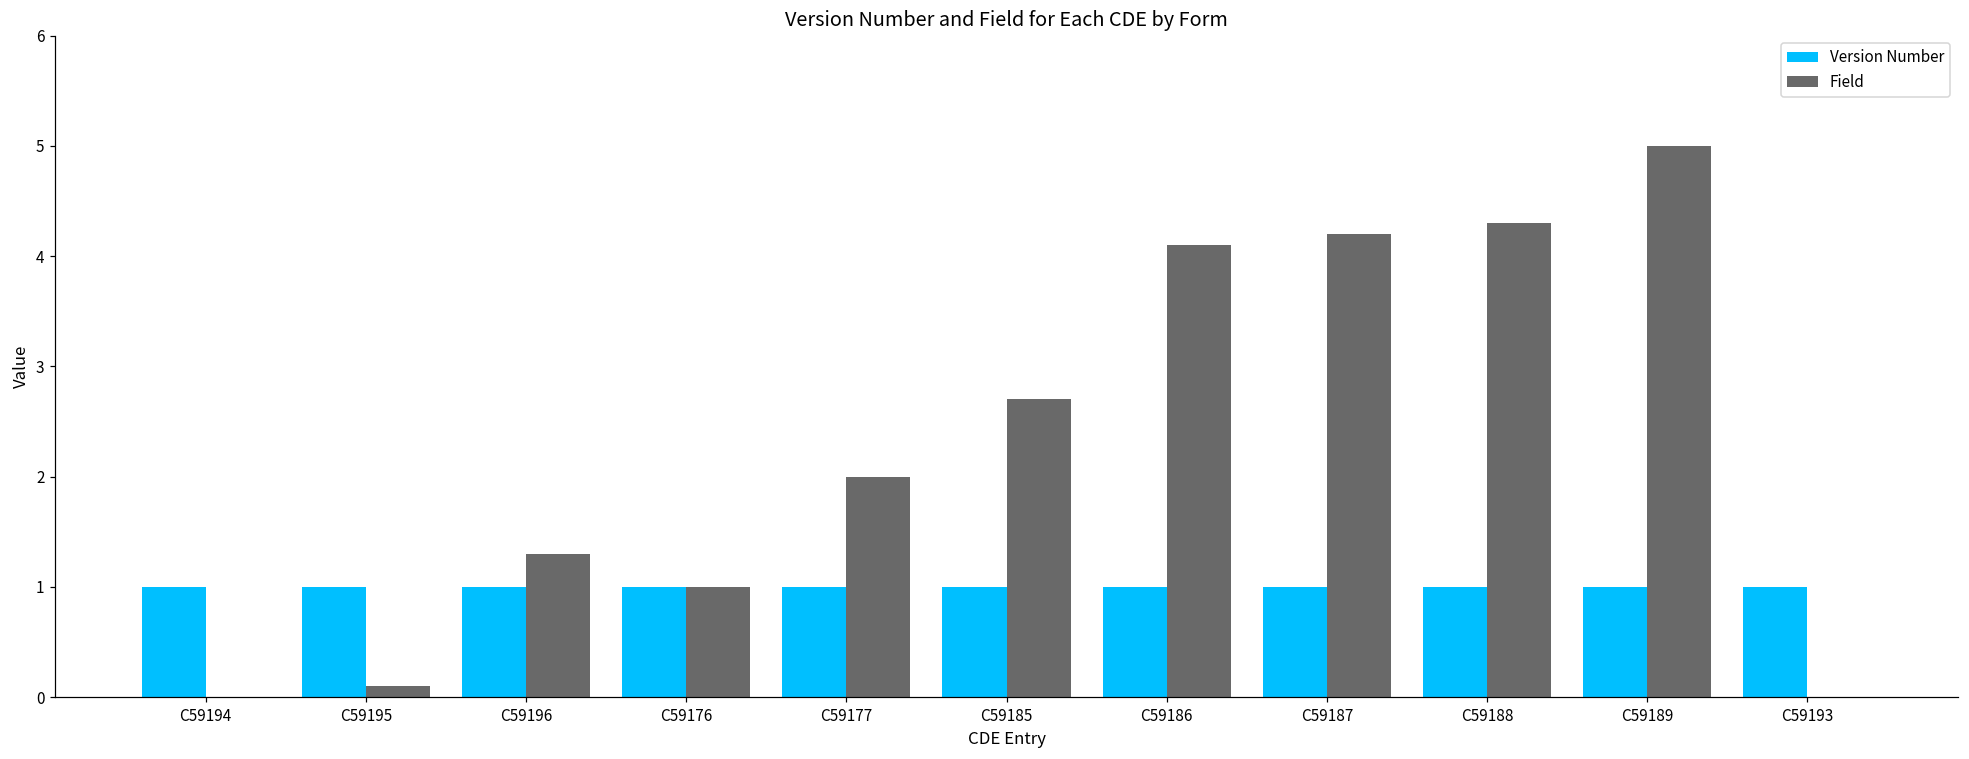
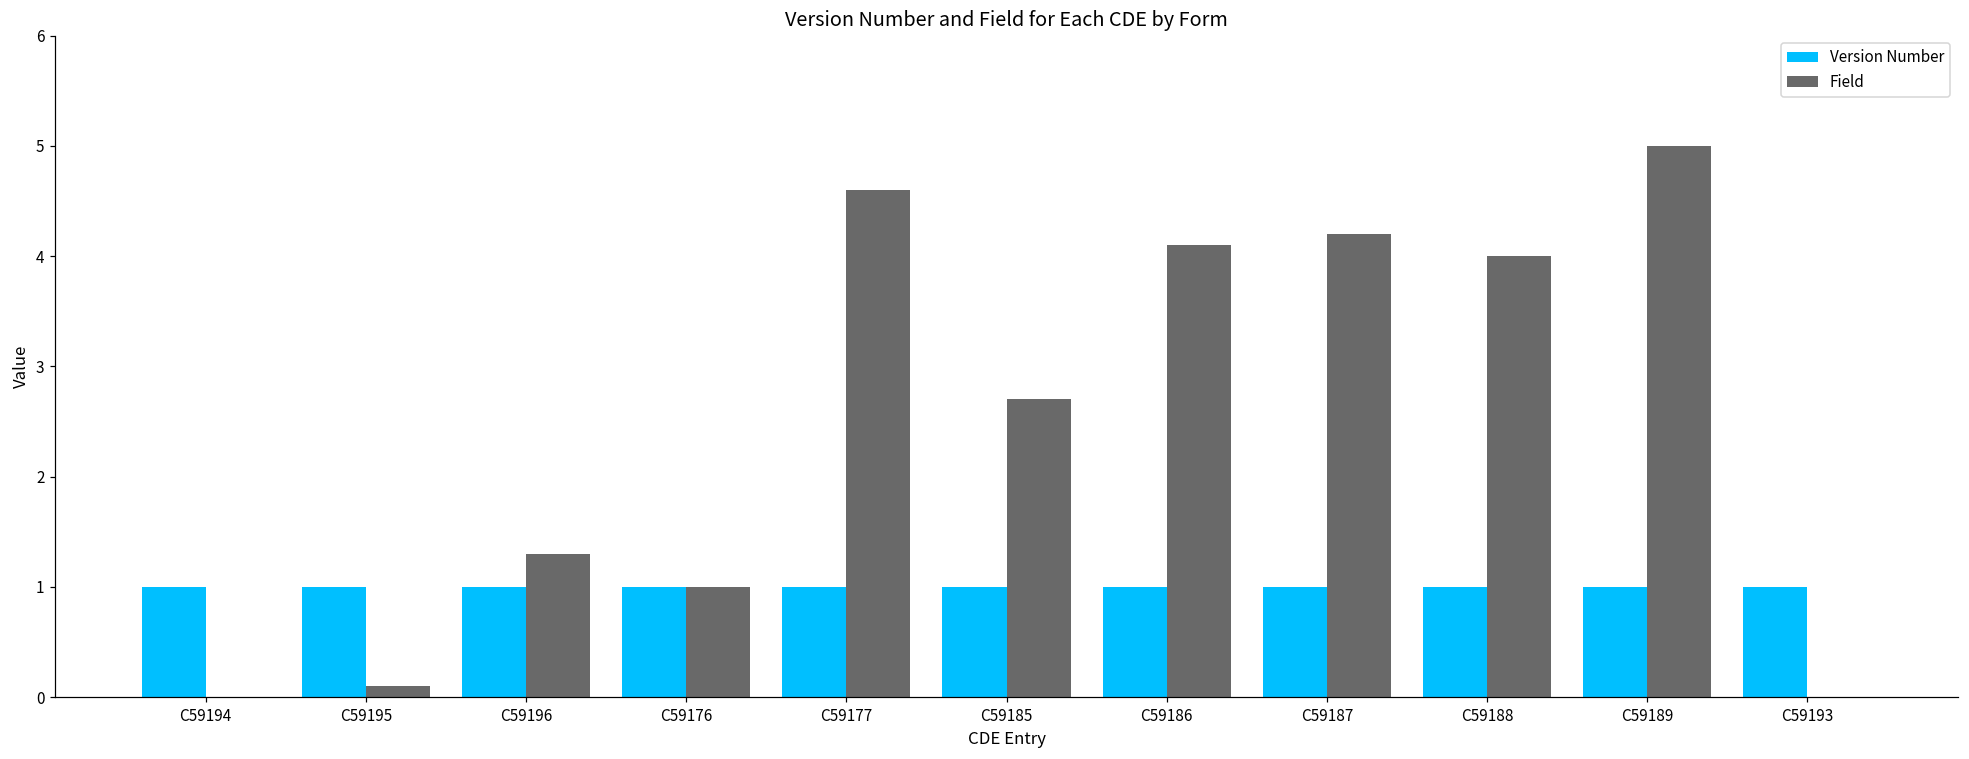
  {
    "Version Number": {
      "C59194": 1.0,
      "C59195": 1.0,
      "C59196": 1.0,
      "C59176": 1.0,
      "C59177": 1.0,
      "C59185": 1.0,
      "C59186": 1.0,
      "C59187": 1.0,
      "C59188": 1.0,
      "C59189": 1.0,
      "C59193": 1.0
    },
    "Field": {
      "C59194": 0.0,
      "C59195": 0.1,
      "C59196": 1.3,
      "C59176": 1.0,
-     "C59177": 2.0,
+     "C59177": 4.6,
      "C59185": 2.7,
      "C59186": 4.1,
      "C59187": 4.2,
-     "C59188": 4.3,
+     "C59188": 4.0,
      "C59189": 5.0,
      "C59193": 0.0
    }
  }
